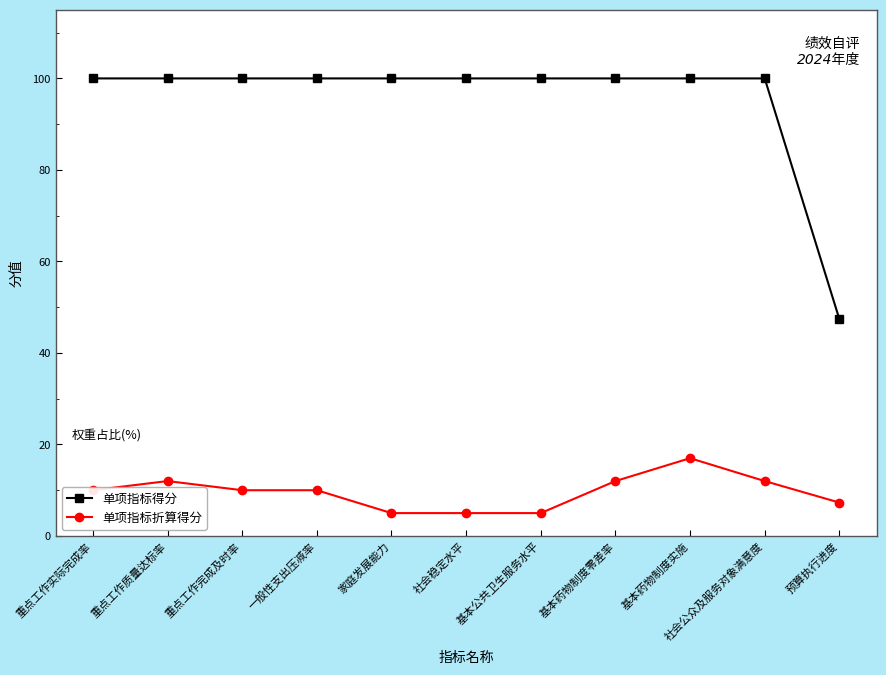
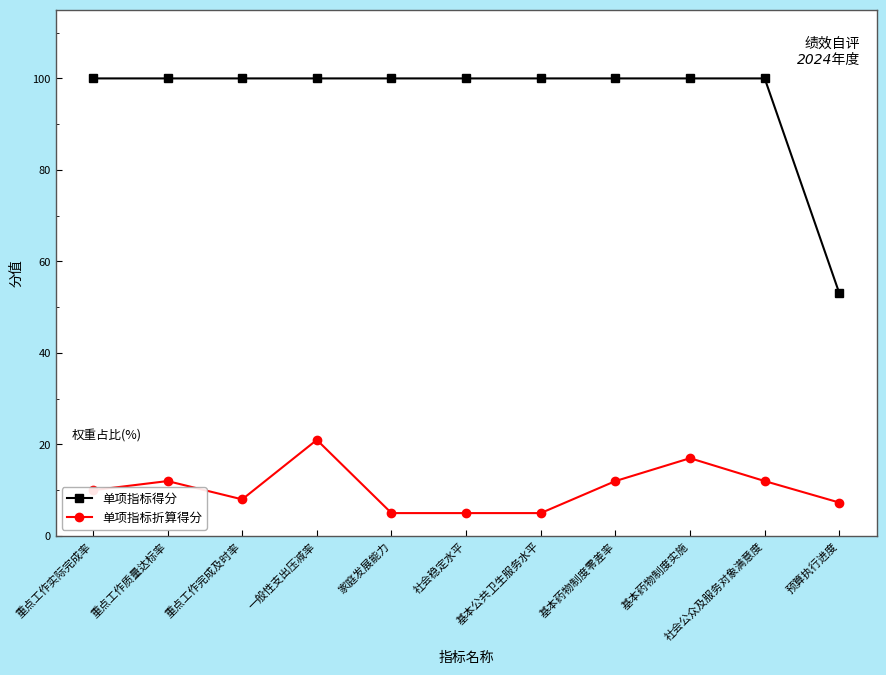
  {
    "单项指标得分": {
      "重点工作实际完成率": 100,
      "重点工作质量达标率": 100,
      "重点工作完成及时率": 100,
      "一般性支出压减率": 100,
      "家庭发展能力": 100,
      "社会稳定水平": 100,
      "基本公共卫生服务水平": 100,
      "基本药物制度零差率": 100,
      "基本药物制度实施": 100,
      "社会公众及服务对象满意度": 100,
-     "预算执行进度": 47
+     "预算执行进度": 53
    },
    "单项指标折算得分": {
      "重点工作质量达标率": 12,
-     "重点工作完成及时率": 10,
-     "一般性支出压减率": 10,
+     "重点工作完成及时率": 8,
+     "一般性支出压减率": 21,
      "家庭发展能力": 5,
      "社会稳定水平": 5,
      "基本公共卫生服务水平": 5,
      "基本药物制度零差率": 12,
      "基本药物制度实施": 17,
      "社会公众及服务对象满意度": 12,
      "预算执行进度": 7
    }
  }
